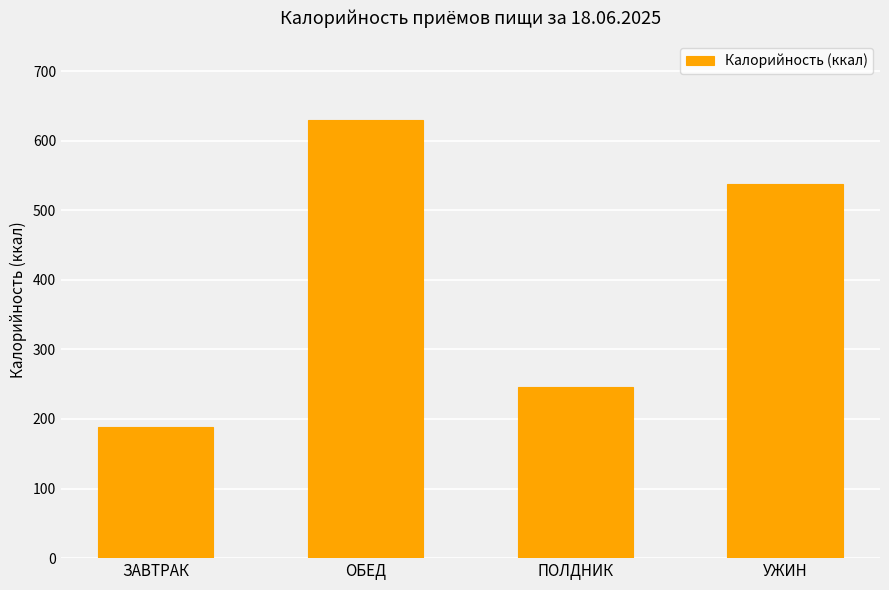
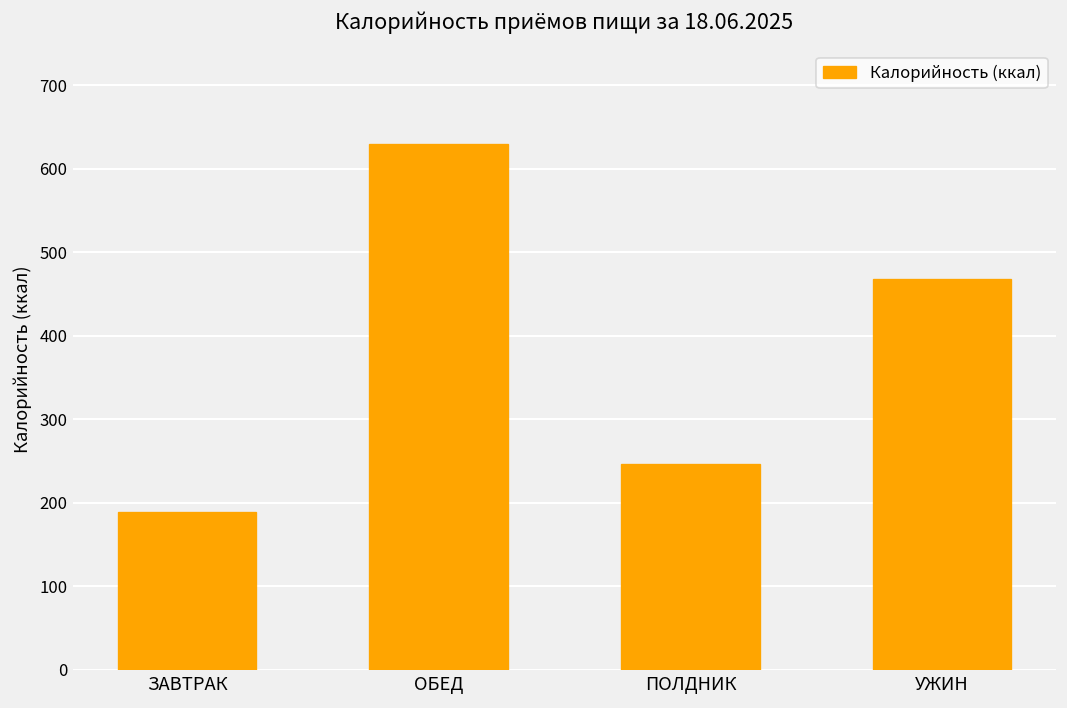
  {
    "ЗАВТРАК": 190,
    "ОБЕД": 630,
    "ПОЛДНИК": 250,
-   "УЖИН": 540
+   "УЖИН": 470
  }
